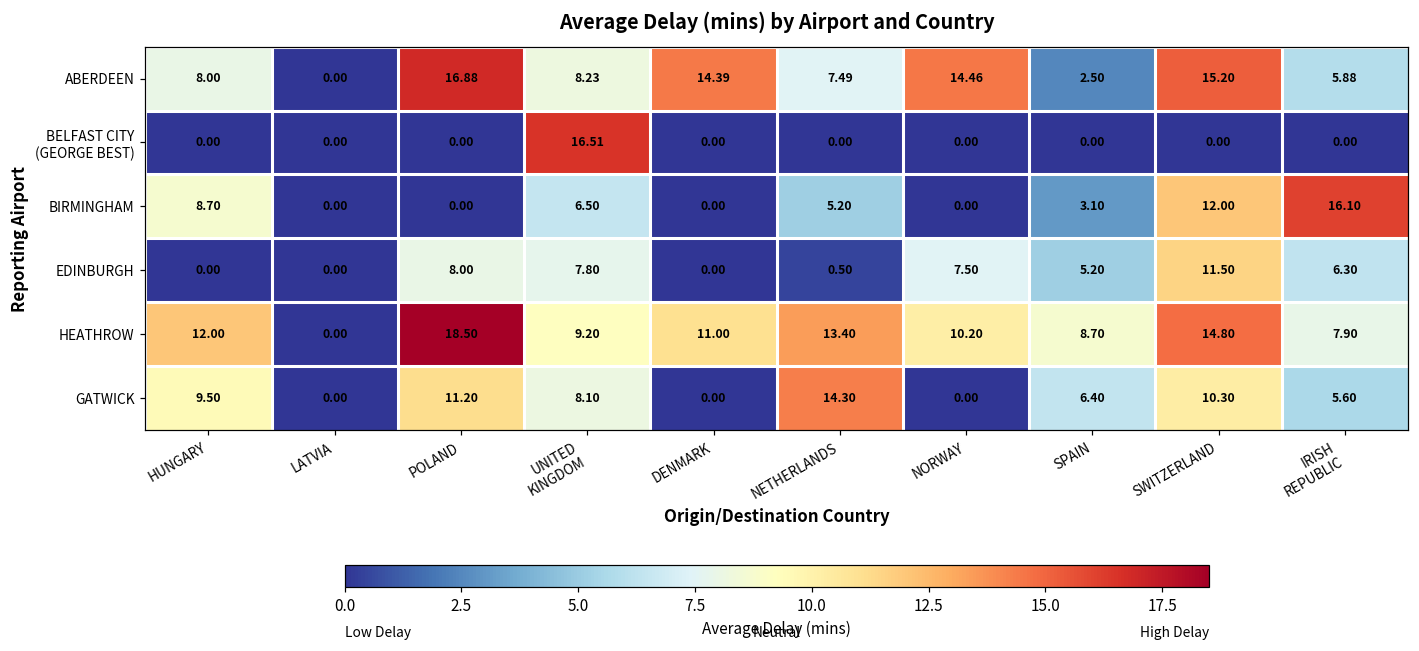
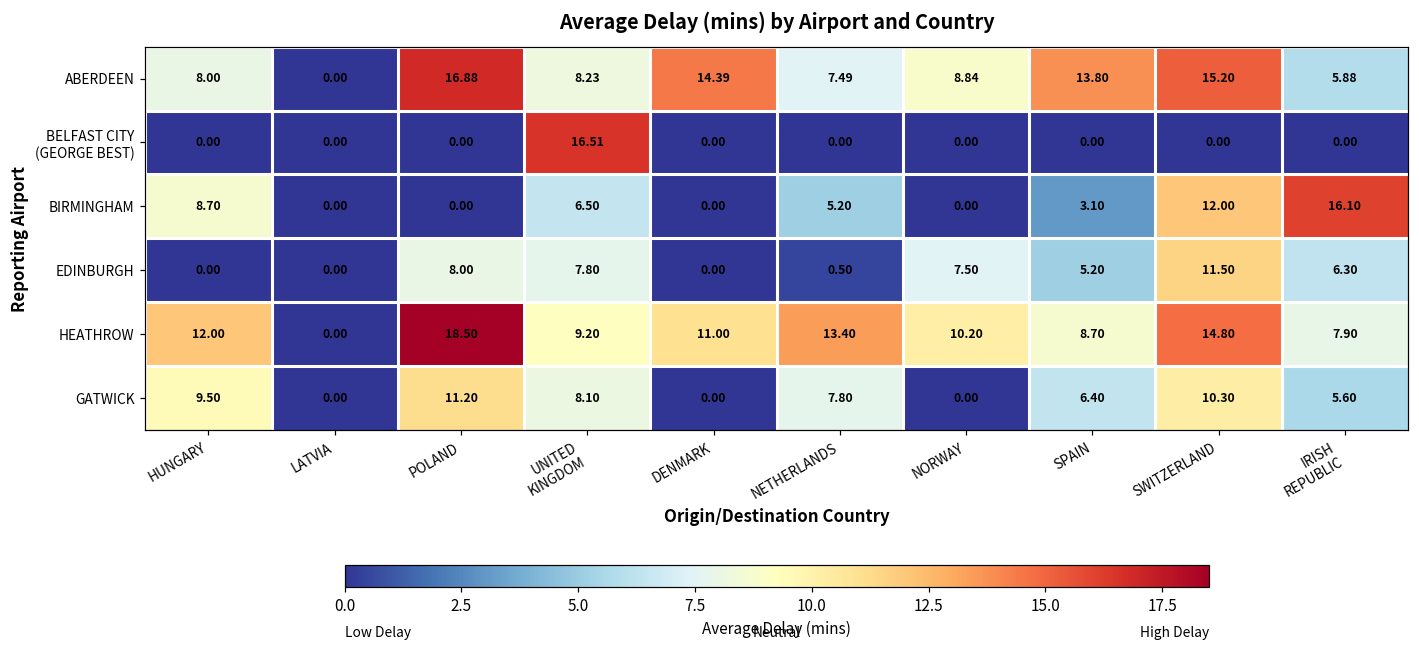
  {
    "ABERDEEN": {
      "HUNGARY": 8.00,
      "LATVIA": 0.00,
      "POLAND": 16.88,
      "UNITED KINGDOM": 8.23,
      "DENMARK": 14.39,
      "NETHERLANDS": 7.49,
-     "NORWAY": 14.46,
-     "SPAIN": 2.50,
+     "NORWAY": 8.84,
+     "SPAIN": 13.80,
      "SWITZERLAND": 15.20,
      "IRISH REPUBLIC": 5.88
    },
    "BELFAST CITY (GEORGE BEST)": {
      "HUNGARY": 0.00,
      "LATVIA": 0.00,
      "POLAND": 0.00,
      "UNITED KINGDOM": 16.51,
      "DENMARK": 0.00,
      "NETHERLANDS": 0.00,
      "NORWAY": 0.00,
      "SPAIN": 0.00,
      "SWITZERLAND": 0.00,
      "IRISH REPUBLIC": 0.00
    },
    "BIRMINGHAM": {
      "HUNGARY": 8.70,
      "LATVIA": 0.00,
      "POLAND": 0.00,
      "UNITED KINGDOM": 6.50,
      "DENMARK": 0.00,
      "NETHERLANDS": 5.20,
      "NORWAY": 0.00,
      "SPAIN": 3.10,
      "SWITZERLAND": 12.00,
      "IRISH REPUBLIC": 16.10
    },
    "EDINBURGH": {
      "HUNGARY": 0.00,
      "LATVIA": 0.00,
      "POLAND": 8.00,
      "UNITED KINGDOM": 7.80,
      "DENMARK": 0.00,
      "NETHERLANDS": 0.50,
      "NORWAY": 7.50,
      "SPAIN": 5.20,
      "SWITZERLAND": 11.50,
      "IRISH REPUBLIC": 6.30
    },
    "HEATHROW": {
      "HUNGARY": 12.00,
      "LATVIA": 0.00,
      "POLAND": 18.50,
      "UNITED KINGDOM": 9.20,
      "DENMARK": 11.00,
      "NETHERLANDS": 13.40,
      "NORWAY": 10.20,
      "SPAIN": 8.70,
      "SWITZERLAND": 14.80,
      "IRISH REPUBLIC": 7.90
    },
    "GATWICK": {
      "HUNGARY": 9.50,
      "LATVIA": 0.00,
      "POLAND": 11.20,
      "UNITED KINGDOM": 8.10,
      "DENMARK": 0.00,
-     "NETHERLANDS": 14.30,
+     "NETHERLANDS": 7.80,
      "NORWAY": 0.00,
      "SPAIN": 6.40,
      "SWITZERLAND": 10.30,
      "IRISH REPUBLIC": 5.60
    }
  }
